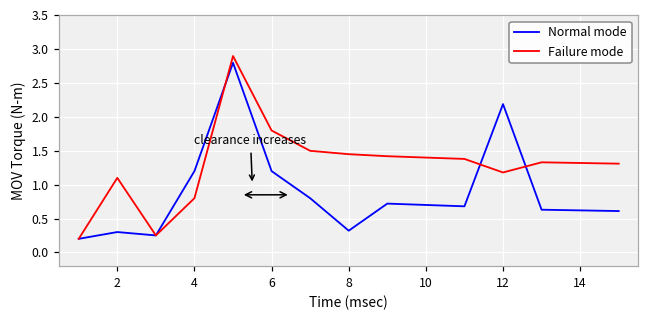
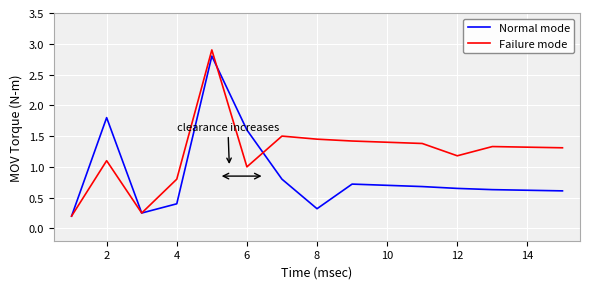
  {
    "Normal mode": {
-     "2": 0.3,
-     "4": 1.2,
-     "6": 1.2,
+     "2": 1.8,
+     "4": 0.4,
+     "6": 1.6,
      "8": 0.3,
      "10": 0.7,
-     "12": 2.2,
+     "12": 0.7,
      "14": 0.6
    },
    "Failure mode": {
      "2": 1.1,
      "4": 0.8,
-     "6": 1.8,
+     "6": 1.0,
      "8": 1.5,
      "10": 1.4,
      "12": 1.2,
      "14": 1.3
    }
  }
